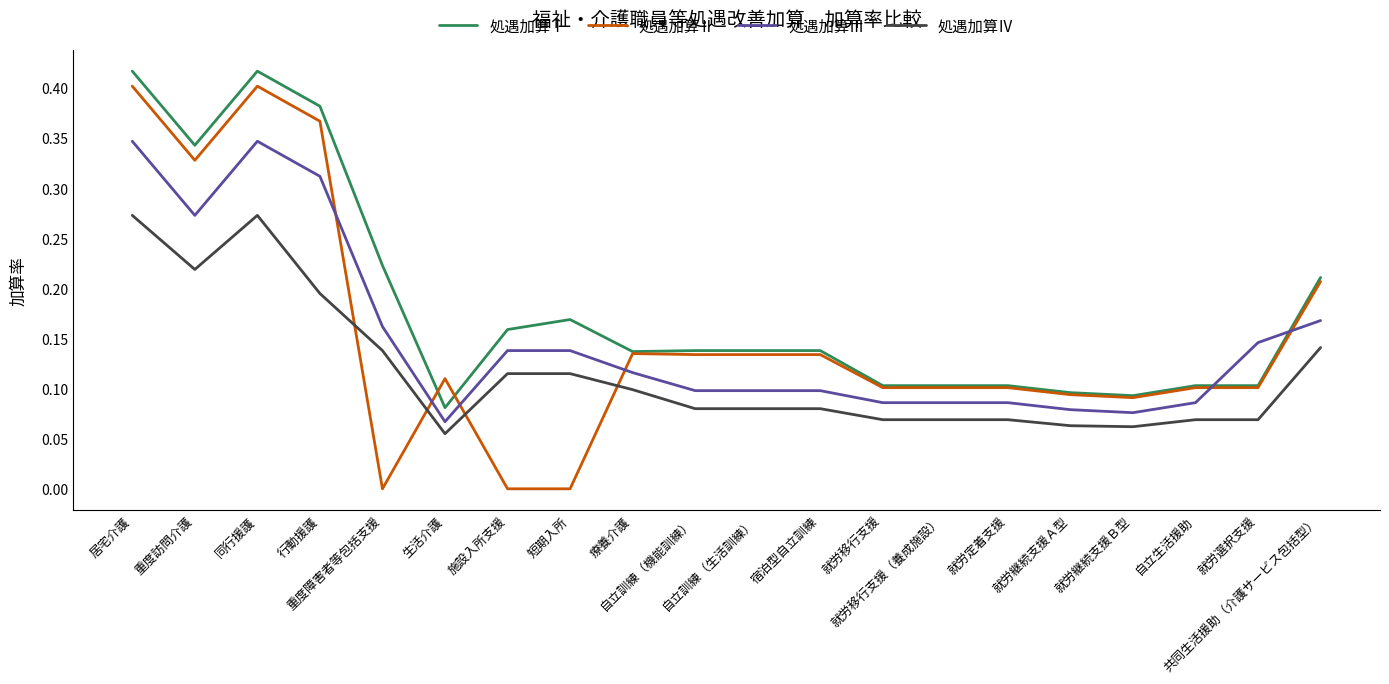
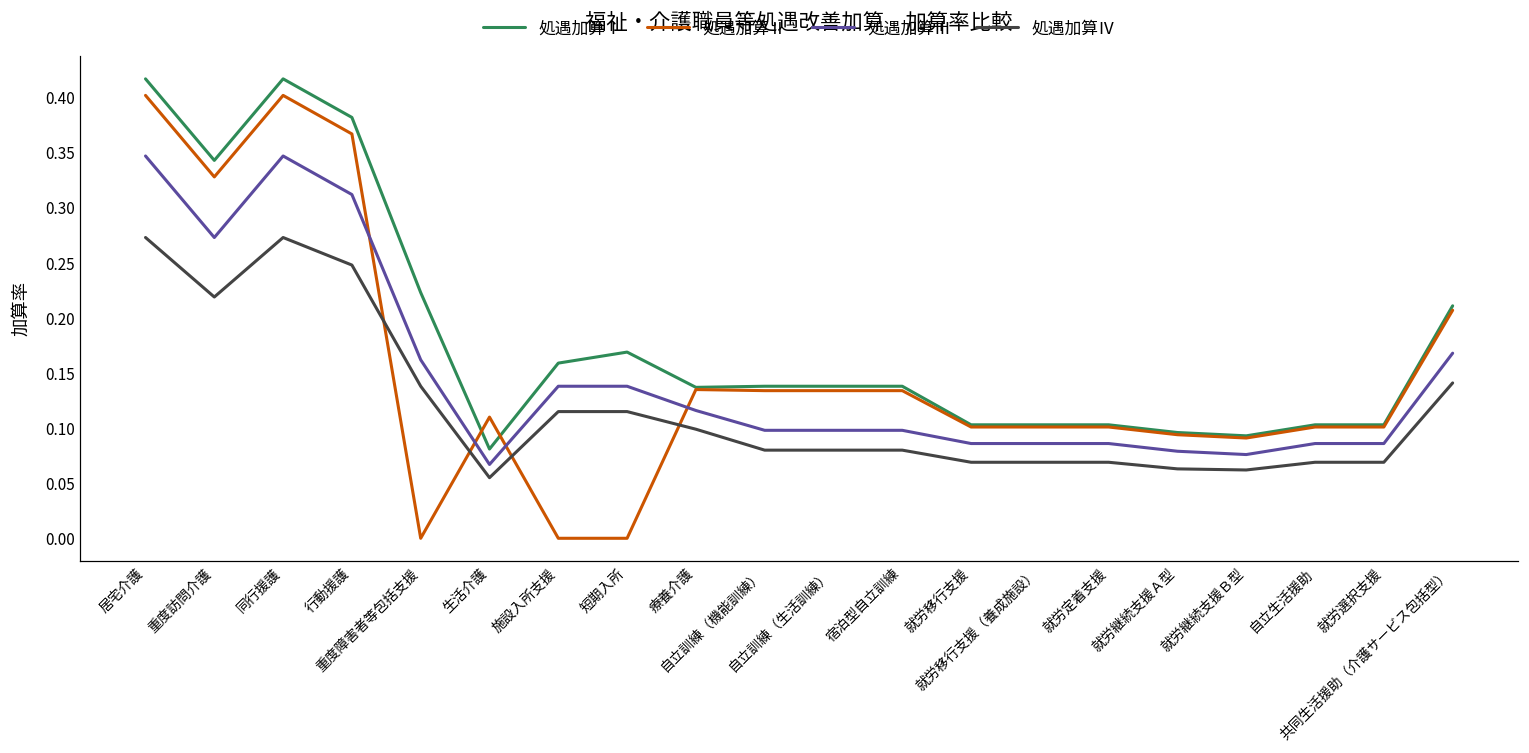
  {
    "処遇加算Ⅰ": {
      "居宅介護": 0.417,
      "重度訪問介護": 0.343,
      "同行援護": 0.417,
      "行動援護": 0.382,
      "重度障害者等包括支援": 0.223,
      "生活介護": 0.081,
      "施設入所支援": 0.159,
      "短期入所": 0.169,
      "自立訓練（機能訓練）": 0.138,
      "自立訓練（生活訓練）": 0.138,
      "宿泊型自立訓練": 0.138,
      "共同生活援助（介護サービス包括型）": 0.211
    },
    "処遇加算Ⅱ": {
      "居宅介護": 0.402,
      "重度訪問介護": 0.328,
      "同行援護": 0.402,
      "行動援護": 0.367,
      "重度障害者等包括支援": 0.000,
      "生活介護": 0.110,
      "施設入所支援": 0.000,
      "短期入所": 0.000,
      "自立訓練（機能訓練）": 0.134,
      "自立訓練（生活訓練）": 0.134,
      "宿泊型自立訓練": 0.134,
      "共同生活援助（介護サービス包括型）": 0.207
    },
    "処遇加算Ⅲ": {
      "居宅介護": 0.347,
      "重度訪問介護": 0.273,
      "同行援護": 0.347,
      "行動援護": 0.312,
      "重度障害者等包括支援": 0.162,
      "生活介護": 0.067,
      "施設入所支援": 0.138,
      "短期入所": 0.138,
      "療養介護": 0.116,
      "自立訓練（機能訓練）": 0.098,
      "自立訓練（生活訓練）": 0.098,
      "宿泊型自立訓練": 0.098,
      "就労移行支援": 0.086,
      "就労移行支援（養成施設）": 0.086,
      "就労定着支援": 0.086,
      "就労継続支援Ａ型": 0.079,
      "就労継続支援Ｂ型": 0.076,
      "自立生活援助": 0.086,
-     "就労選択支援": 0.146,
+     "就労選択支援": 0.086,
      "共同生活援助（介護サービス包括型）": 0.168
    },
    "処遇加算Ⅳ": {
      "居宅介護": 0.273,
      "重度訪問介護": 0.219,
      "同行援護": 0.273,
-     "行動援護": 0.195,
+     "行動援護": 0.248,
      "重度障害者等包括支援": 0.138,
      "生活介護": 0.055,
      "施設入所支援": 0.115,
      "短期入所": 0.115,
      "療養介護": 0.099,
      "自立訓練（機能訓練）": 0.080,
      "自立訓練（生活訓練）": 0.080,
      "宿泊型自立訓練": 0.080,
      "就労移行支援": 0.069,
      "就労移行支援（養成施設）": 0.069,
      "就労定着支援": 0.069,
      "就労継続支援Ａ型": 0.063,
      "就労継続支援Ｂ型": 0.062,
      "自立生活援助": 0.069,
      "就労選択支援": 0.069,
      "共同生活援助（介護サービス包括型）": 0.141
    }
  }
